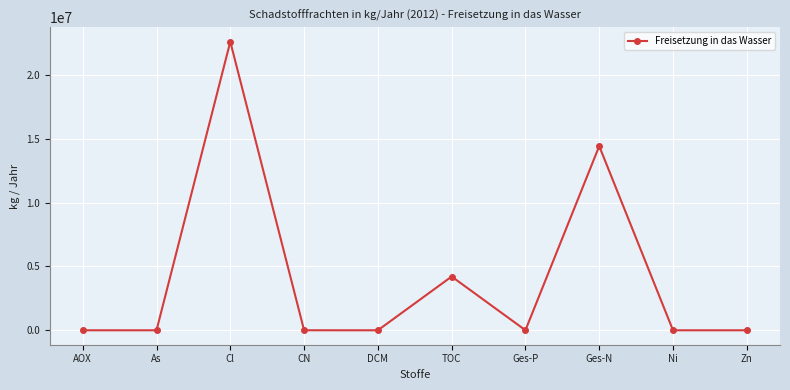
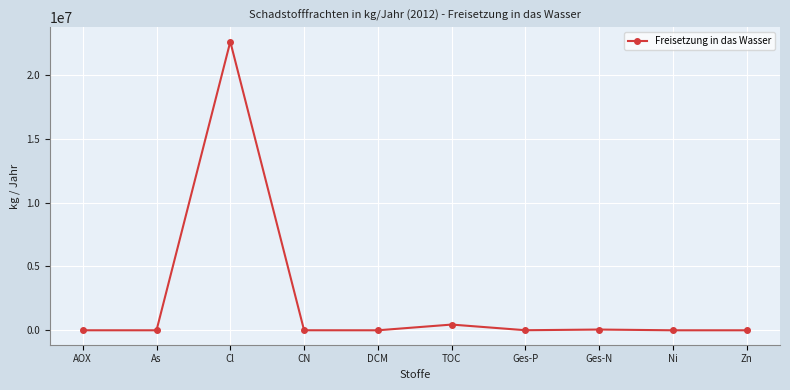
  {
    "AOX": 0,
    "As": 0,
    "Cl": 22600000,
    "CN": 0,
    "DCM": 0,
-   "TOC": 4200000,
+   "TOC": 400000,
    "Ges-P": 0,
-   "Ges-N": 14400000,
+   "Ges-N": 100000,
    "Ni": 0,
    "Zn": 0
  }
